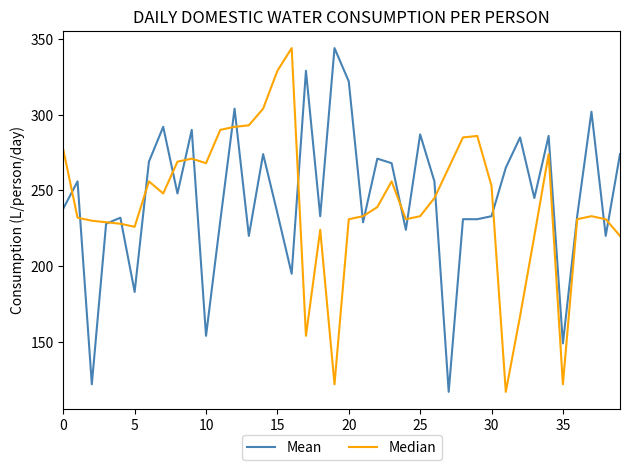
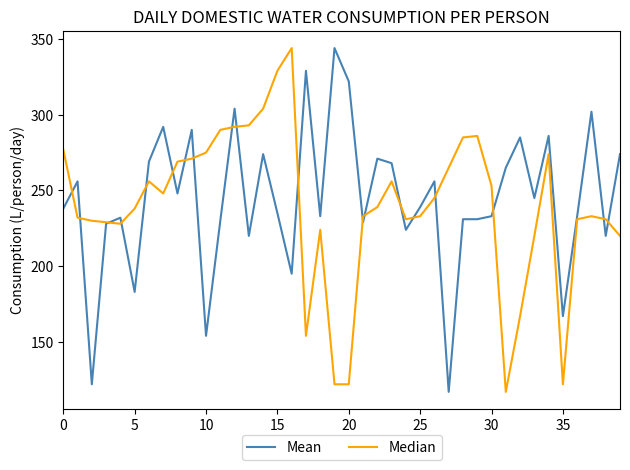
  {
    "Mean": {
      "0": 238,
      "5": 183,
      "10": 154,
      "15": 235,
      "20": 322,
-     "25": 287,
+     "25": 239,
      "30": 233,
-     "35": 149
+     "35": 167
    },
    "Median": {
      "0": 277,
-     "5": 226,
-     "10": 268,
+     "5": 238,
+     "10": 275,
      "15": 329,
-     "20": 231,
+     "20": 122,
      "25": 233,
      "30": 253,
      "35": 122
    }
  }
